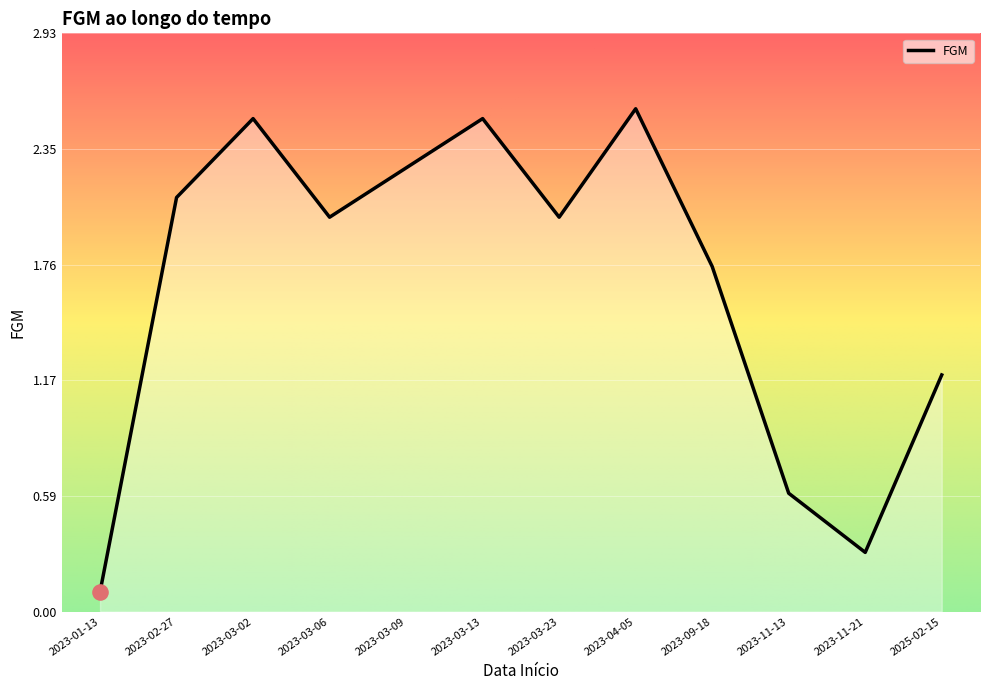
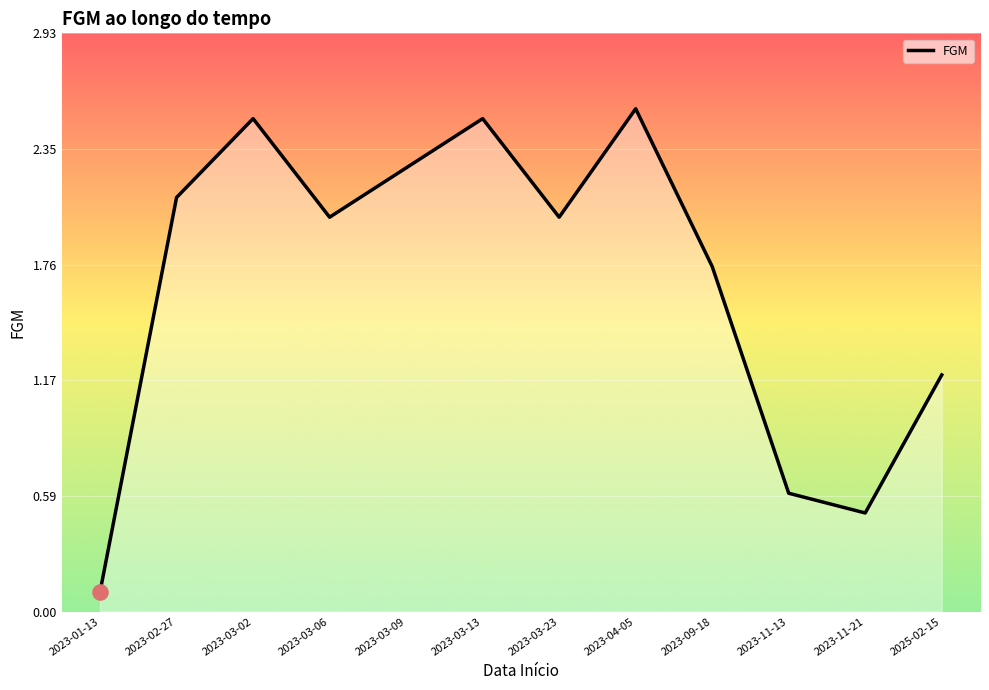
  {
    "FGM": {
      "2023-02-27": 2.1,
      "2023-03-02": 2.5,
      "2023-03-06": 2.0,
      "2023-03-09": 2.25,
      "2023-03-13": 2.5,
      "2023-03-23": 2.0,
      "2023-04-05": 2.55,
      "2023-09-18": 1.75,
      "2023-11-13": 0.6,
-     "2023-11-21": 0.3,
+     "2023-11-21": 0.5,
      "2025-02-15": 1.2
    }
  }
